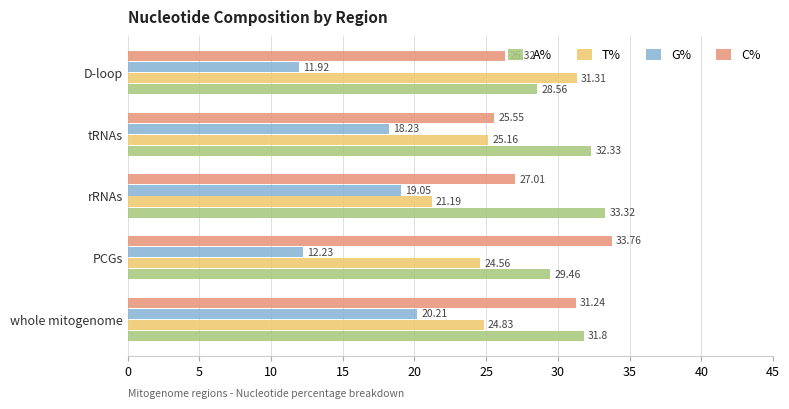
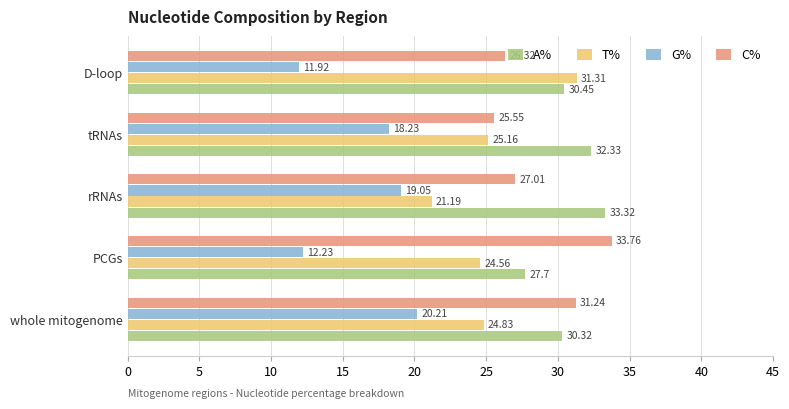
  {
    "A%": {
-     "D-loop": 28.56,
+     "D-loop": 30.45,
      "tRNAs": 32.33,
      "rRNAs": 33.32,
-     "PCGs": 29.46,
-     "whole mitogenome": 31.8
+     "PCGs": 27.7,
+     "whole mitogenome": 30.32
    },
    "G%": {
      "D-loop": 11.92,
      "tRNAs": 18.23,
      "rRNAs": 19.05,
      "PCGs": 12.23,
      "whole mitogenome": 20.21
    }
  }
